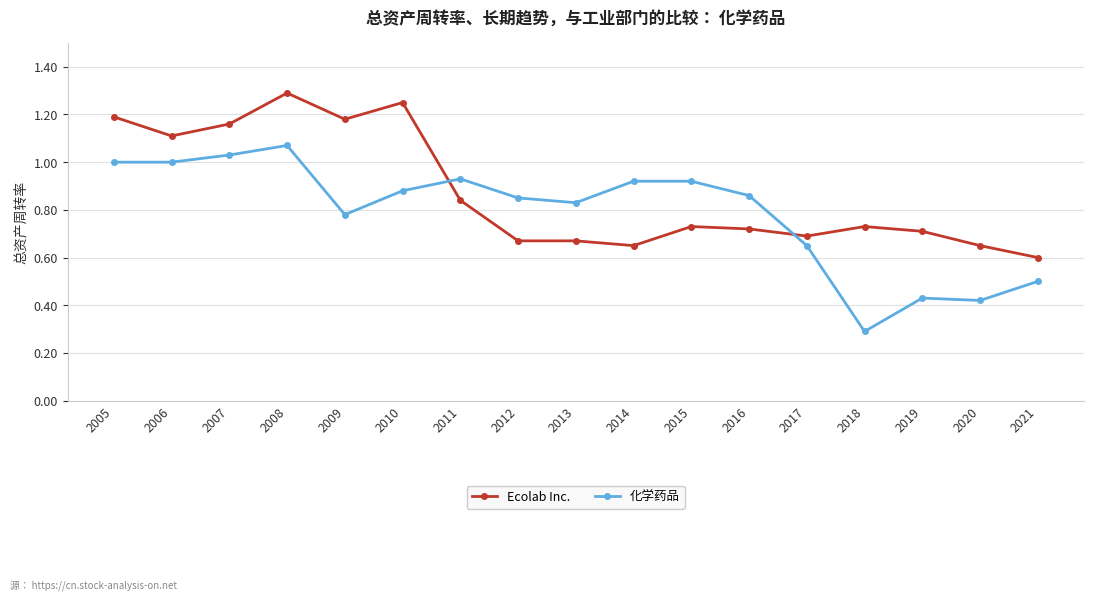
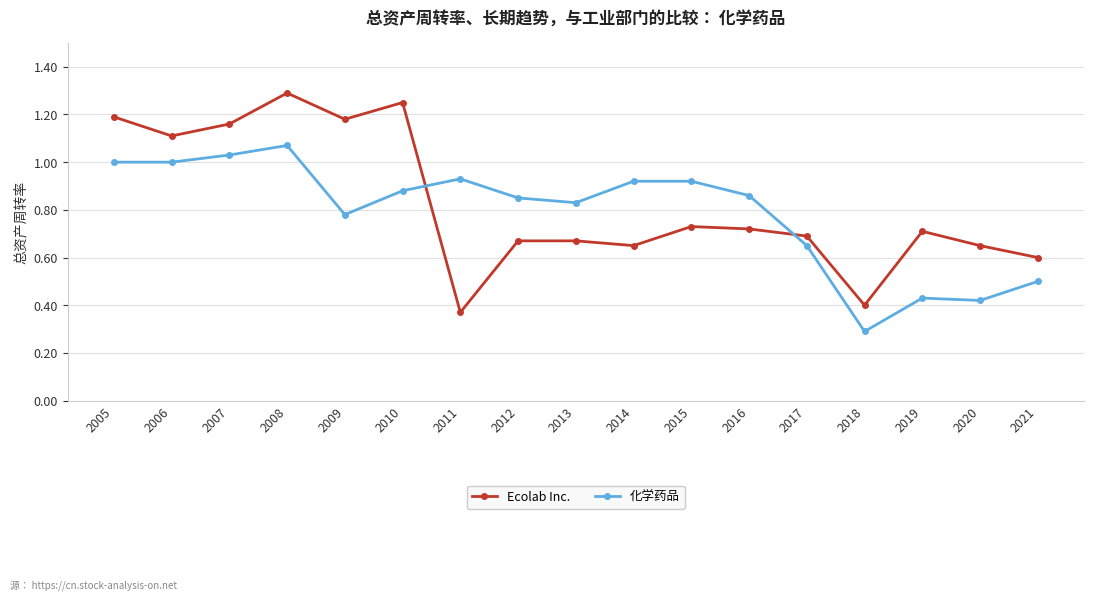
  {
    "Ecolab Inc.": {
      "2005": 1.19,
      "2006": 1.11,
      "2007": 1.16,
      "2008": 1.29,
      "2009": 1.18,
      "2010": 1.25,
-     "2011": 0.84,
+     "2011": 0.37,
      "2012": 0.67,
      "2013": 0.67,
      "2014": 0.65,
      "2015": 0.73,
      "2016": 0.72,
      "2017": 0.69,
-     "2018": 0.73,
+     "2018": 0.40,
      "2019": 0.71,
      "2020": 0.65,
      "2021": 0.60
    },
    "化学药品": {
      "2005": 1.00,
      "2006": 1.00,
      "2007": 1.03,
      "2008": 1.07,
      "2009": 0.78,
      "2010": 0.88,
      "2011": 0.93,
      "2012": 0.85,
      "2013": 0.83,
      "2014": 0.92,
      "2015": 0.92,
      "2016": 0.86,
      "2017": 0.65,
      "2018": 0.29,
      "2019": 0.43,
      "2020": 0.42,
      "2021": 0.50
    }
  }
